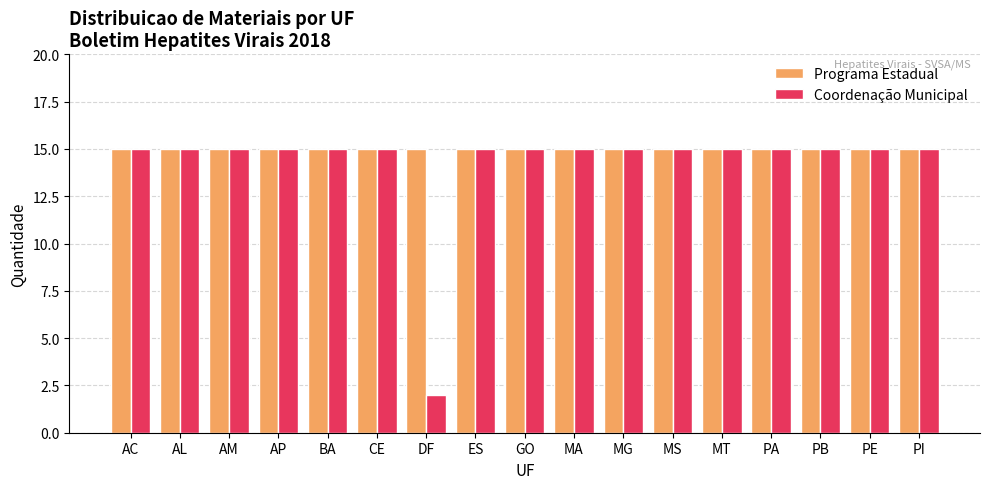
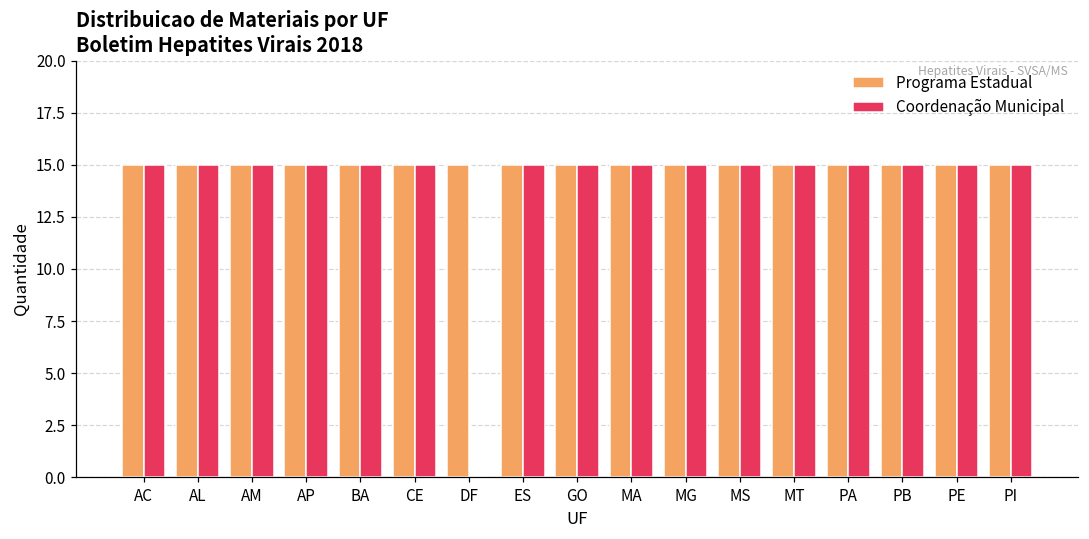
  {
    "Programa Estadual": {
      "AC": 15,
      "AL": 15,
      "AM": 15,
      "AP": 15,
      "BA": 15,
      "CE": 15,
      "DF": 15,
      "ES": 15,
      "GO": 15,
      "MA": 15,
      "MG": 15,
      "MS": 15,
      "MT": 15,
      "PA": 15,
      "PB": 15,
      "PE": 15,
      "PI": 15
    },
    "Coordenação Municipal": {
      "AC": 15,
      "AL": 15,
      "AM": 15,
      "AP": 15,
      "BA": 15,
      "CE": 15,
-     "DF": 2,
+     "DF": 0,
      "ES": 15,
      "GO": 15,
      "MA": 15,
      "MG": 15,
      "MS": 15,
      "MT": 15,
      "PA": 15,
      "PB": 15,
      "PE": 15,
      "PI": 15
    }
  }
